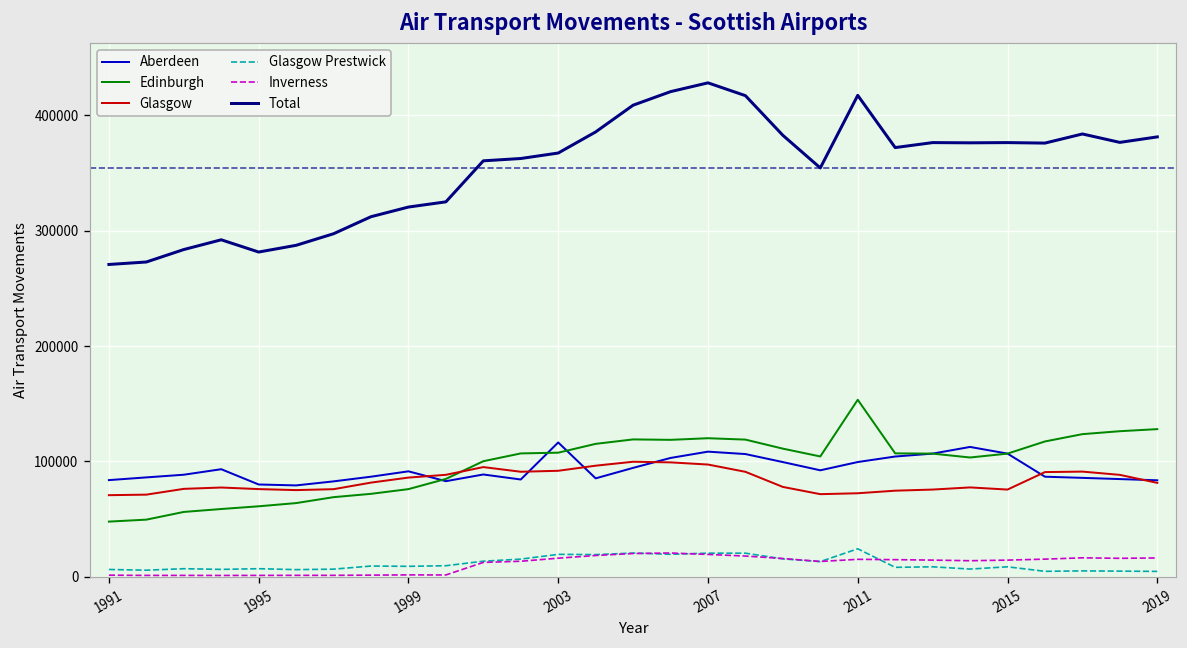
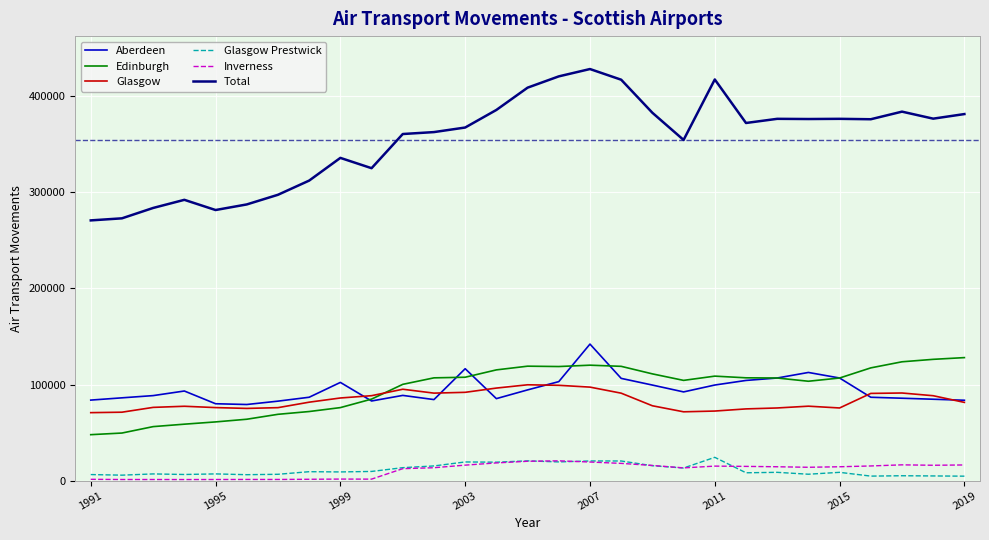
  {
    "Aberdeen": {
      "1991": 80000,
      "1995": 80000,
-     "1999": 90000,
+     "1999": 100000,
      "2003": 120000,
-     "2007": 110000,
+     "2007": 140000,
      "2011": 100000
    },
    "Edinburgh": {
      "1991": 50000,
      "1995": 60000,
      "1999": 80000,
      "2003": 110000,
      "2007": 120000,
-     "2011": 150000,
+     "2011": 110000,
      "2019": 130000
    },
    "Glasgow": {
      "1991": 70000,
      "1995": 80000,
      "1999": 90000,
      "2003": 90000,
      "2007": 100000,
      "2011": 70000,
      "2015": 80000
    },
    "Glasgow Prestwick": {
      "1991": 10000,
      "1995": 10000,
      "1999": 10000,
      "2003": 20000,
      "2011": 20000,
      "2015": 10000,
      "2019": 0
    },
    "Inverness": {
      "1991": 0,
      "1995": 0,
      "1999": 0,
      "2003": 20000,
      "2011": 20000,
      "2015": 10000,
      "2019": 20000
    },
    "Total": {
      "1991": 270000,
      "1995": 280000,
-     "1999": 320000,
+     "1999": 340000,
      "2003": 370000,
      "2007": 430000,
      "2011": 420000,
      "2015": 380000,
      "2019": 380000
    }
  }
